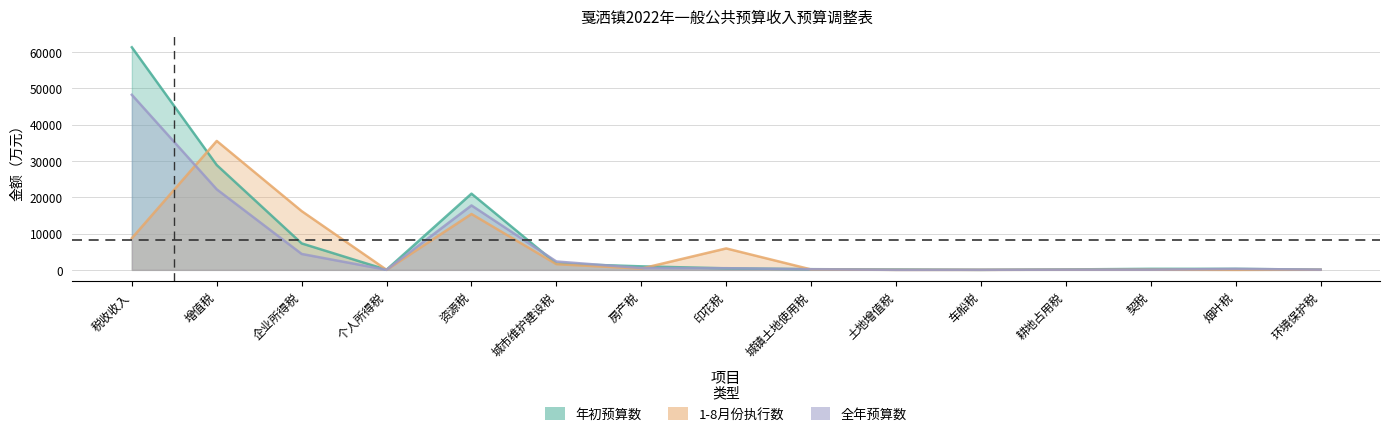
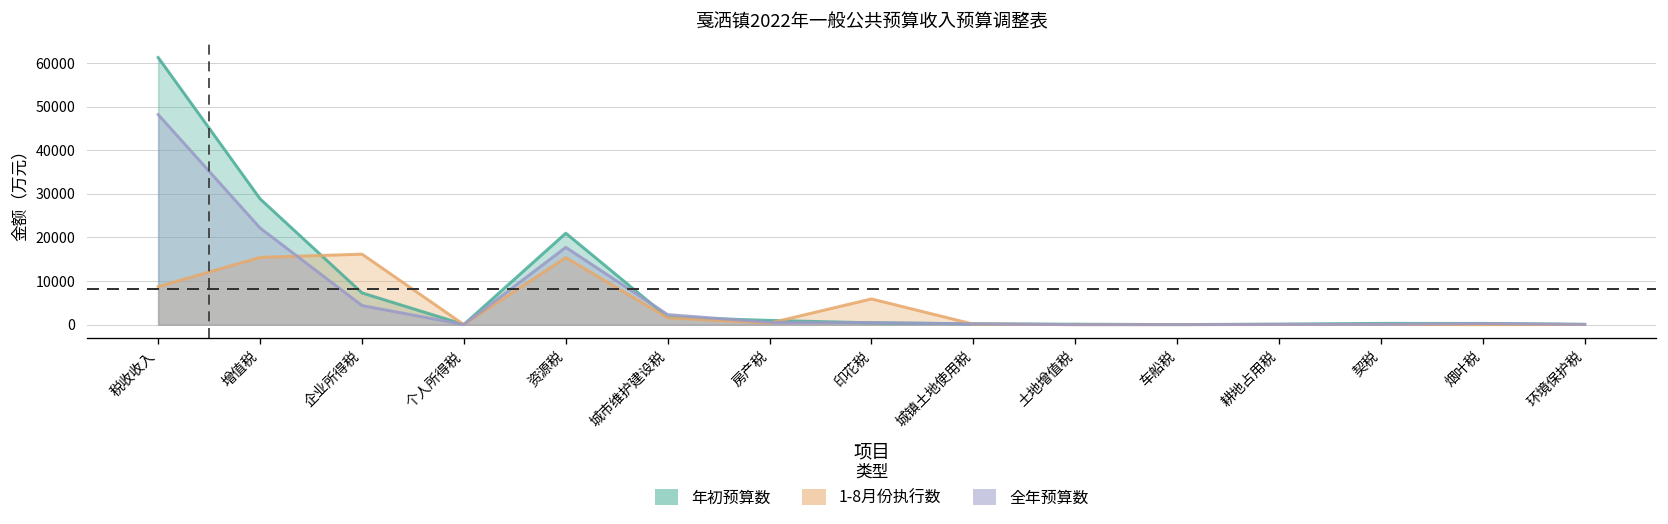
  {
    "1-8月份执行数": {
      "税收收入": 9000,
-     "增值税": 35000,
+     "增值税": 15000,
      "企业所得税": 16000,
      "资源税": 15000,
      "印花税": 6000
    }
  }
